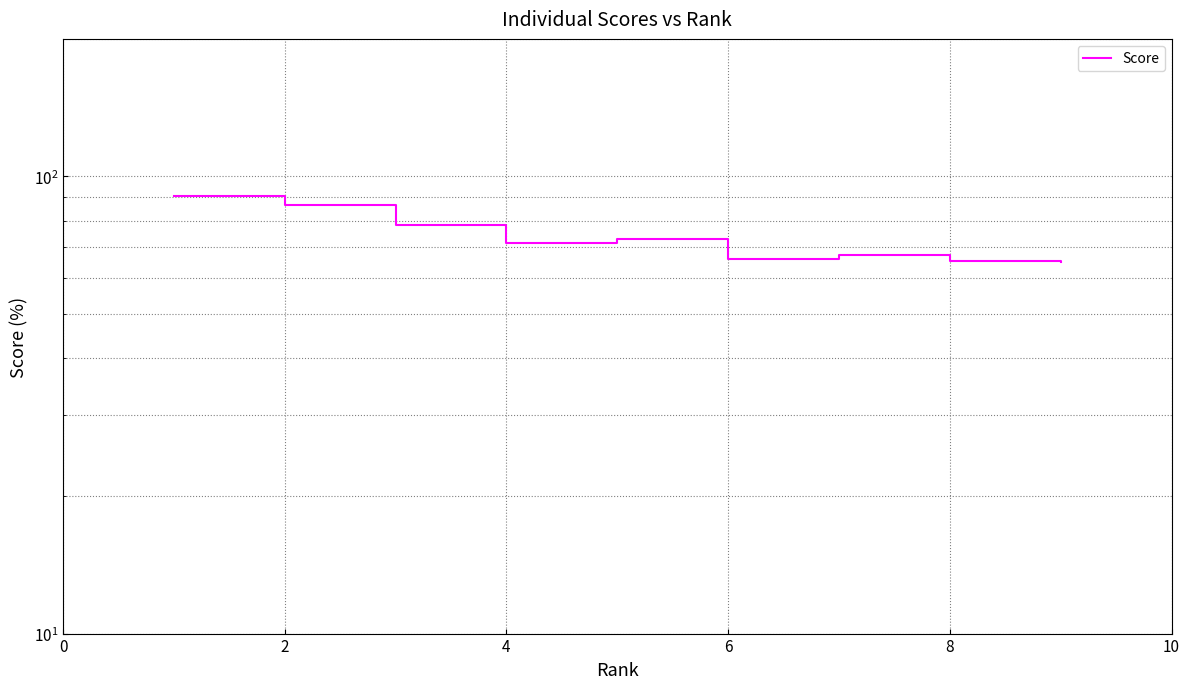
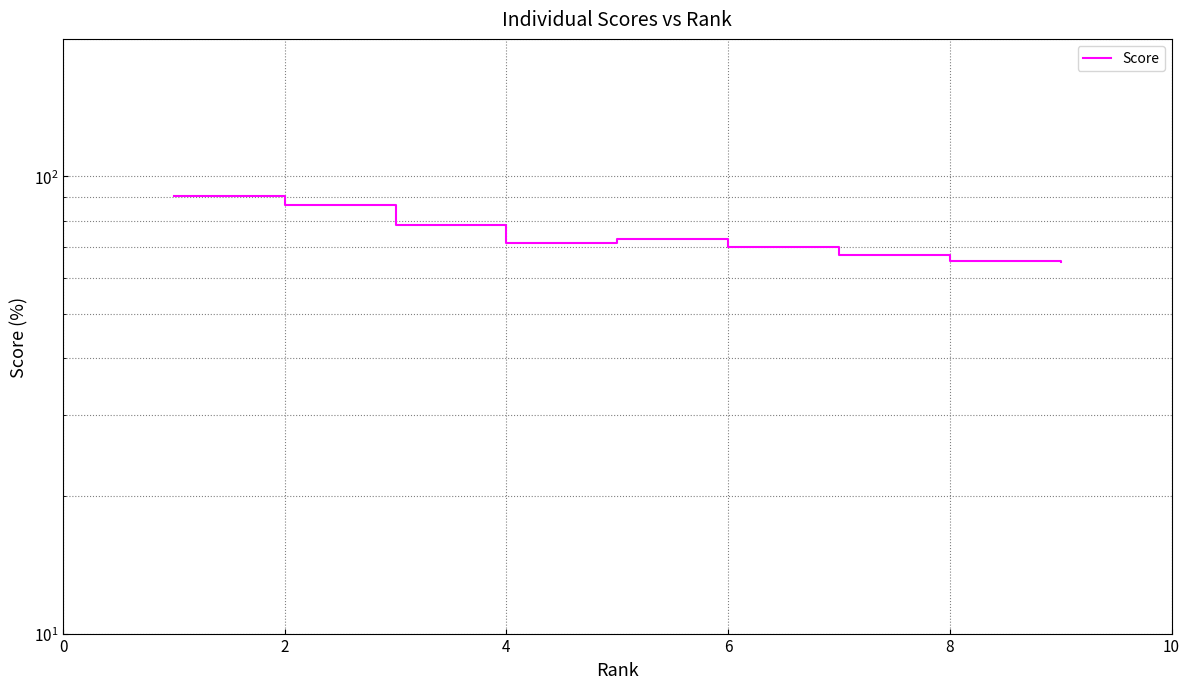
  {
    "2": 86,
    "4": 71,
-   "6": 66,
+   "6": 70,
    "8": 65
  }
